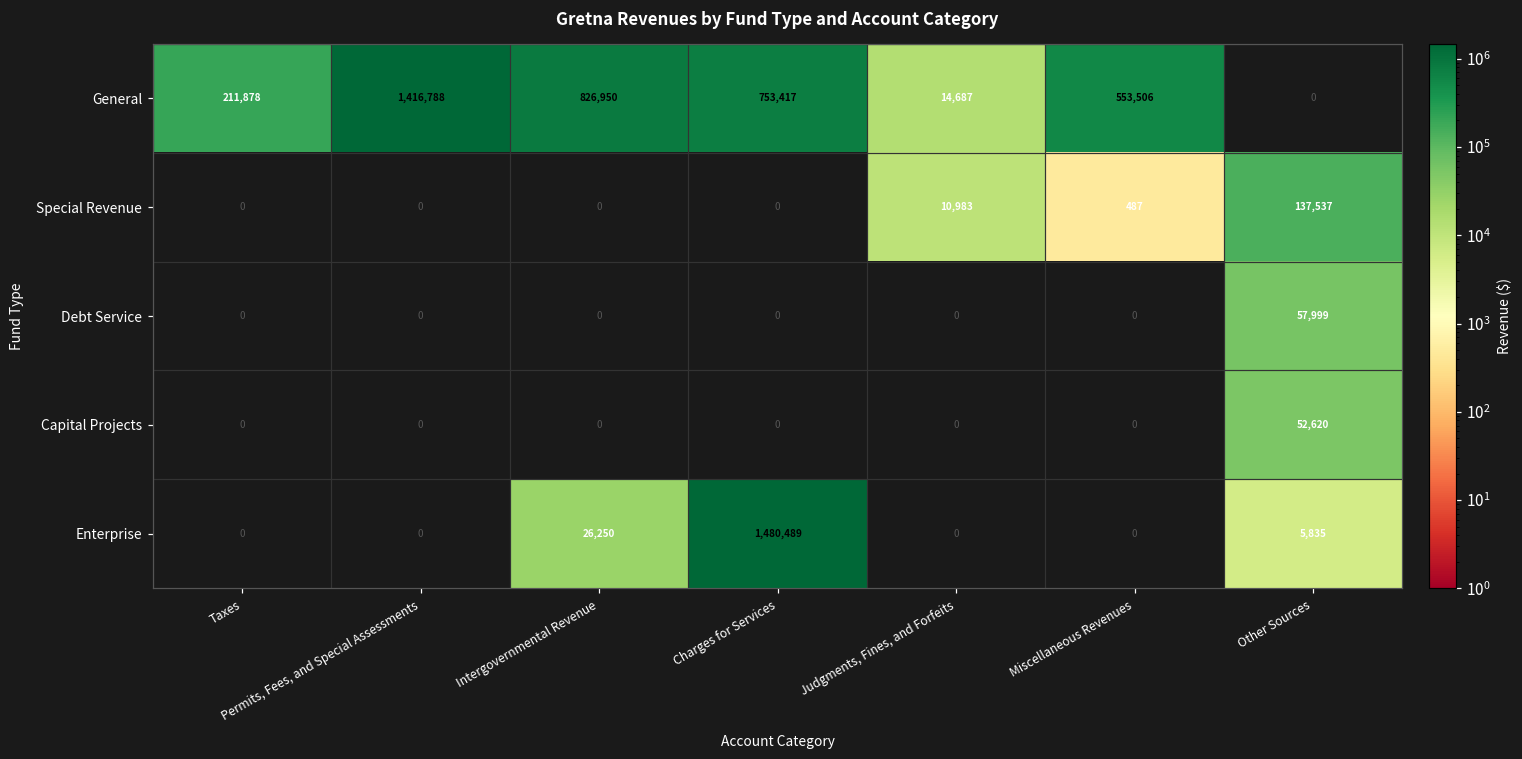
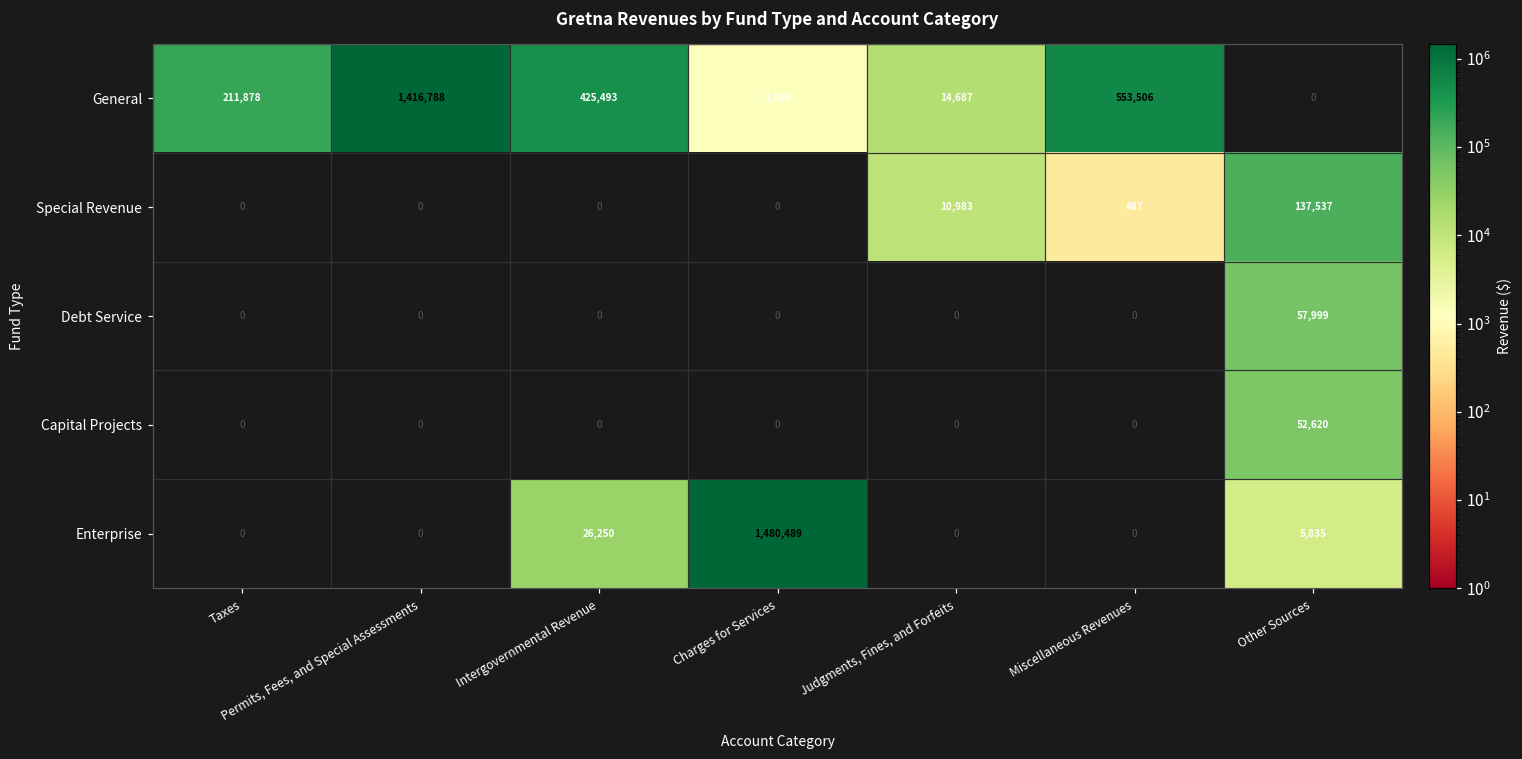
  {
    "General": {
      "Taxes": "211,878",
      "Permits, Fees, and Special Assessments": "1,416,788",
-     "Intergovernmental Revenue": "826,950",
-     "Charges for Services": "753,417",
+     "Intergovernmental Revenue": "425,493",
+     "Charges for Services": "1,305",
      "Judgments, Fines, and Forfeits": "14,687",
      "Miscellaneous Revenues": "553,506"
    },
    "Special Revenue": {
      "Judgments, Fines, and Forfeits": "10,983",
      "Miscellaneous Revenues": "487",
      "Other Sources": "137,537"
    },
    "Debt Service": {
      "Other Sources": "57,999"
    },
    "Capital Projects": {
      "Other Sources": "52,620"
    },
    "Enterprise": {
      "Intergovernmental Revenue": "26,250",
      "Charges for Services": "1,480,489",
      "Other Sources": "5,835"
    }
  }
